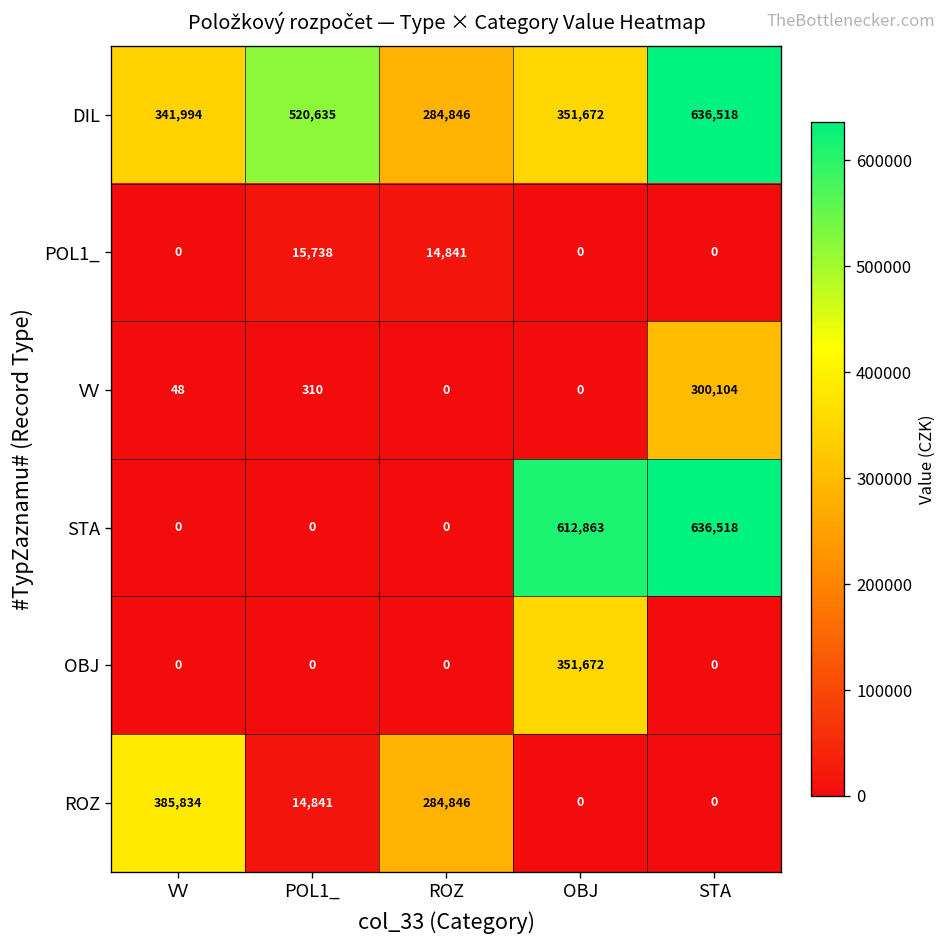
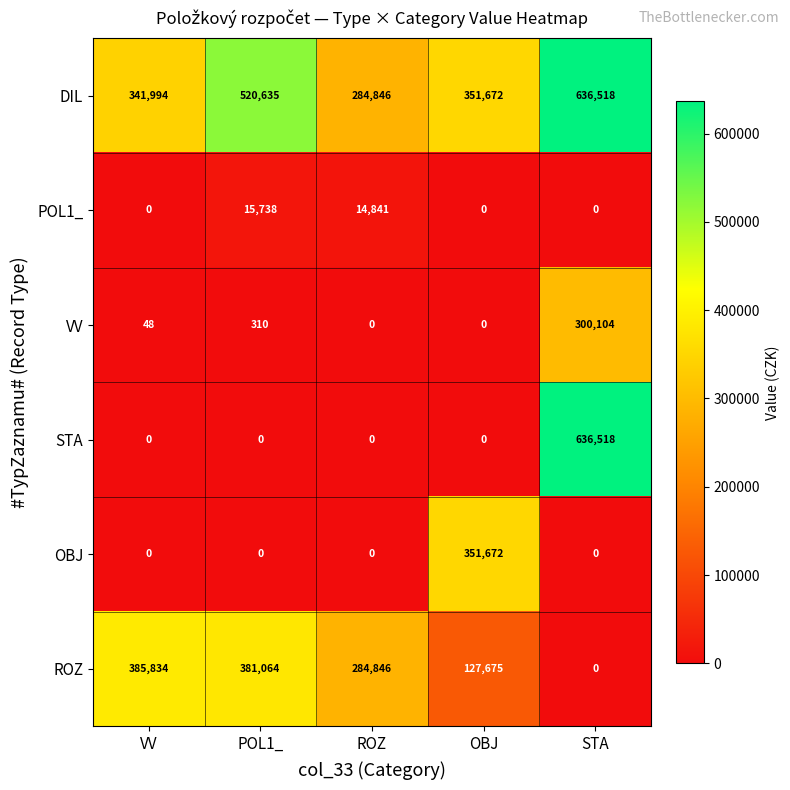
  {
    "DIL": {
      "VV": "341,994",
      "POL1_": "520,635",
      "ROZ": "284,846",
      "OBJ": "351,672",
      "STA": "636,518"
    },
    "POL1_": {
      "VV": "0",
      "POL1_": "15,738",
      "ROZ": "14,841",
      "OBJ": "0",
      "STA": "0"
    },
    "VV": {
      "VV": "48",
      "POL1_": "310",
      "ROZ": "0",
      "OBJ": "0",
      "STA": "300,104"
    },
    "STA": {
      "VV": "0",
      "POL1_": "0",
      "ROZ": "0",
-     "OBJ": "612,863",
+     "OBJ": "0",
      "STA": "636,518"
    },
    "OBJ": {
      "VV": "0",
      "POL1_": "0",
      "ROZ": "0",
      "OBJ": "351,672",
      "STA": "0"
    },
    "ROZ": {
      "VV": "385,834",
-     "POL1_": "14,841",
+     "POL1_": "381,064",
      "ROZ": "284,846",
-     "OBJ": "0",
+     "OBJ": "127,675",
      "STA": "0"
    }
  }
